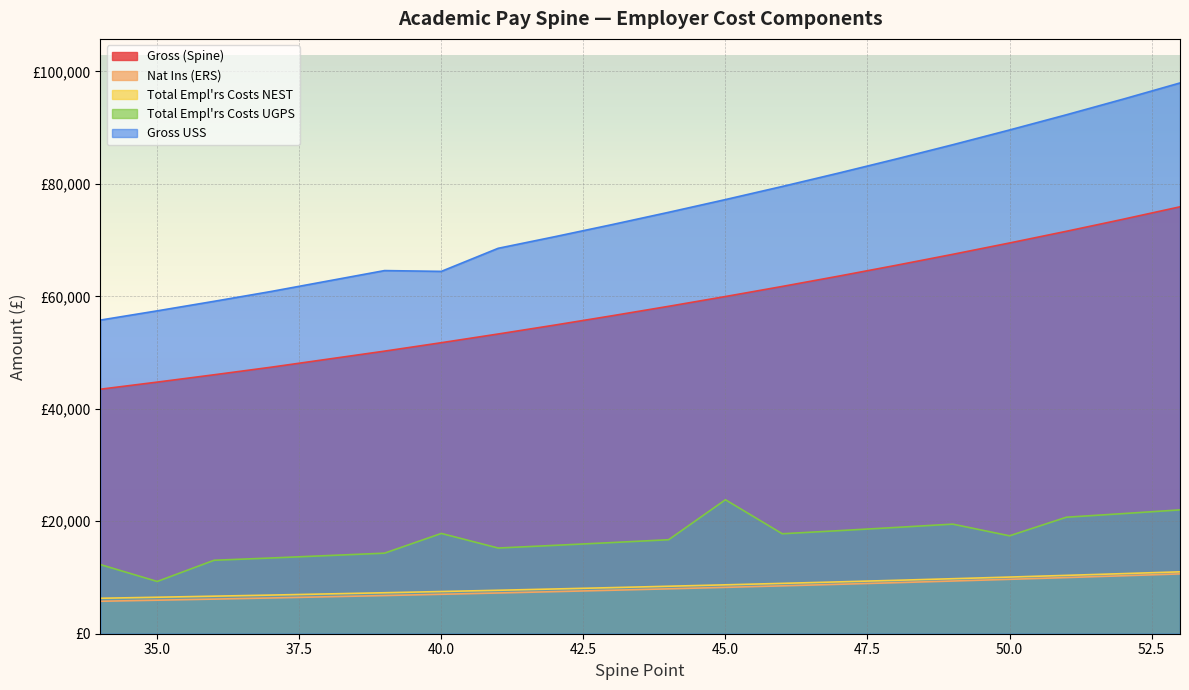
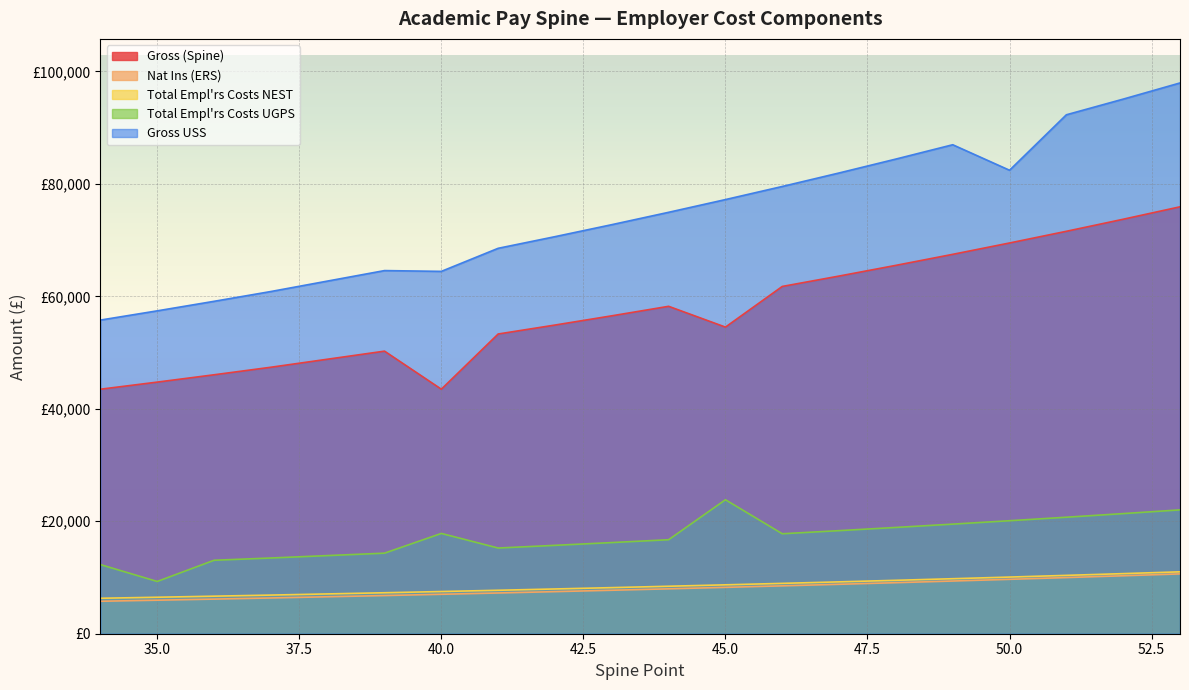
  {
    "Gross (Spine)": {
      "35.0": "£45,000",
-     "40.0": "£52,000",
-     "45.0": "£60,000",
+     "40.0": "£43,000",
+     "45.0": "£55,000",
      "50.0": "£69,000"
    },
    "Total Empl'rs Costs UGPS": {
      "35.0": "£9,000",
      "40.0": "£18,000",
      "45.0": "£24,000",
-     "50.0": "£17,000"
+     "50.0": "£20,000"
    },
    "Gross USS": {
      "35.0": "£57,000",
      "40.0": "£64,000",
      "45.0": "£77,000",
-     "50.0": "£90,000"
+     "50.0": "£82,000"
    }
  }
